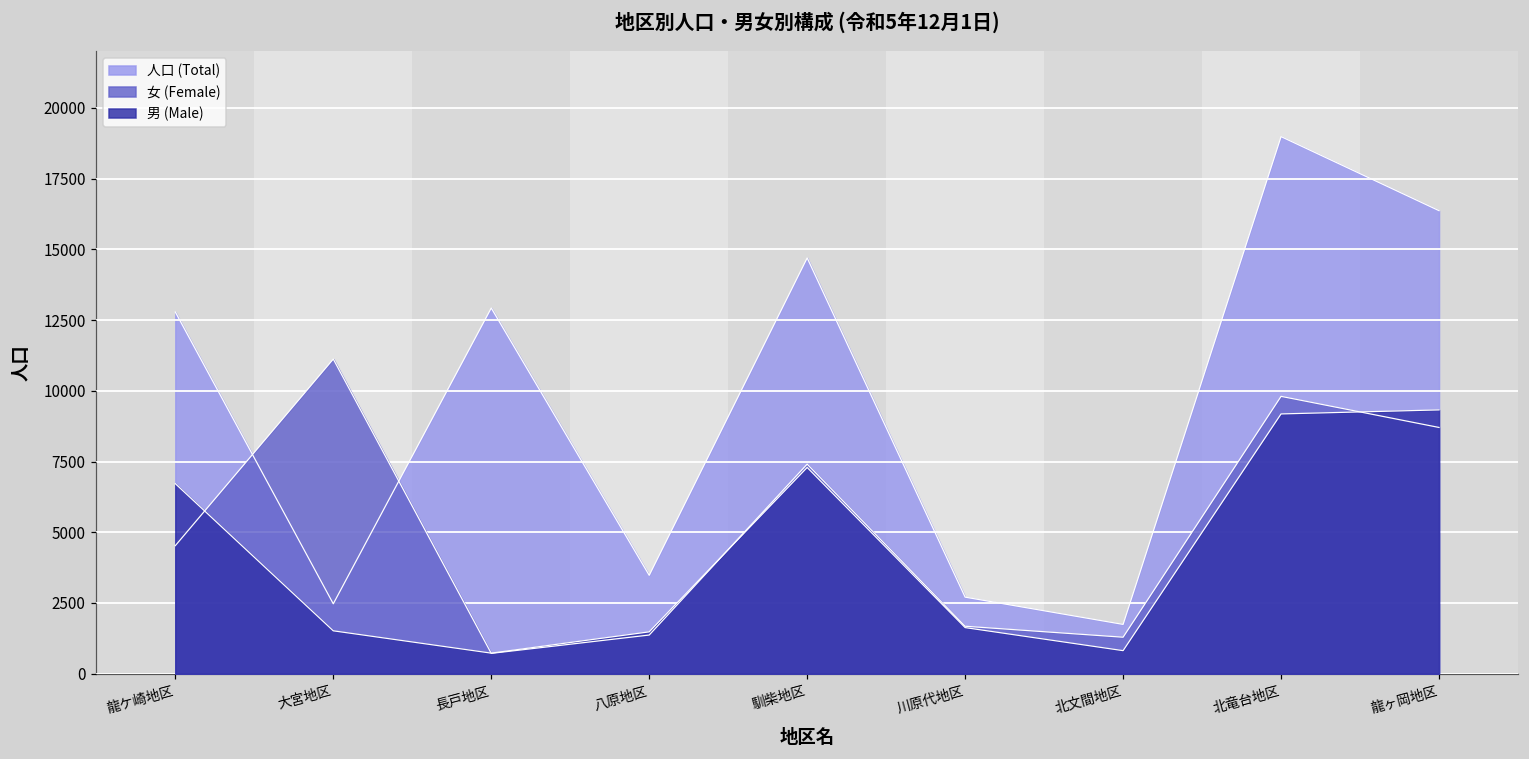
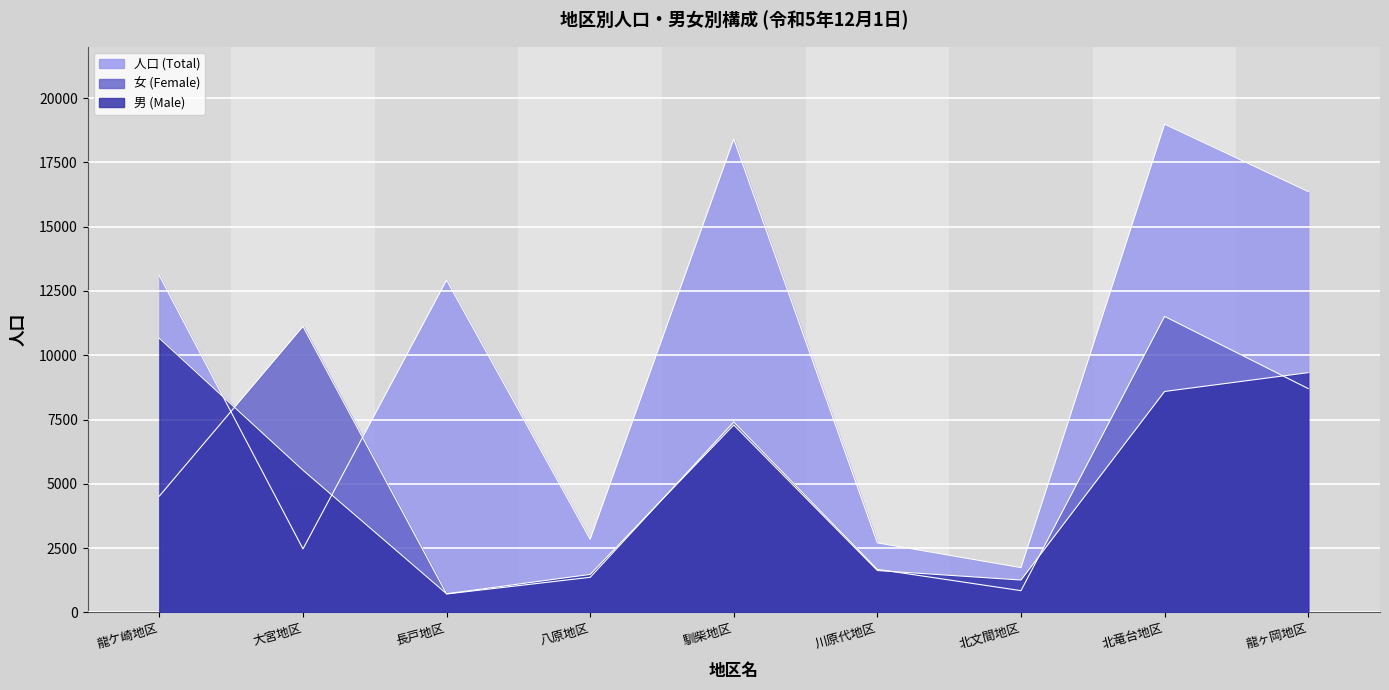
  {
    "人口 (Total)": {
-     "龍ケ崎地区": 12800,
+     "龍ケ崎地区": 13100,
      "大宮地区": 2500,
      "長戸地区": 12900,
-     "八原地区": 3500,
-     "馴柴地区": 14700,
+     "八原地区": 2800,
+     "馴柴地区": 18400,
      "川原代地区": 2700,
      "北文間地区": 1700,
      "北竜台地区": 19000,
      "龍ヶ岡地区": 16400
    },
    "女 (Female)": {
      "龍ケ崎地区": 4500,
      "大宮地区": 11100,
      "八原地区": 1400,
      "馴柴地区": 7400,
-     "北文間地区": 1300,
-     "北竜台地区": 9800,
+     "北文間地区": 800,
+     "北竜台地区": 11500,
      "龍ヶ岡地区": 8700
    },
    "男 (Male)": {
-     "龍ケ崎地区": 6700,
-     "大宮地区": 1500,
+     "龍ケ崎地区": 10700,
+     "大宮地区": 5500,
      "八原地区": 1500,
      "馴柴地区": 7300,
-     "北文間地区": 800,
-     "北竜台地区": 9200,
+     "北文間地区": 1300,
+     "北竜台地区": 8600,
      "龍ヶ岡地区": 9300
    }
  }
